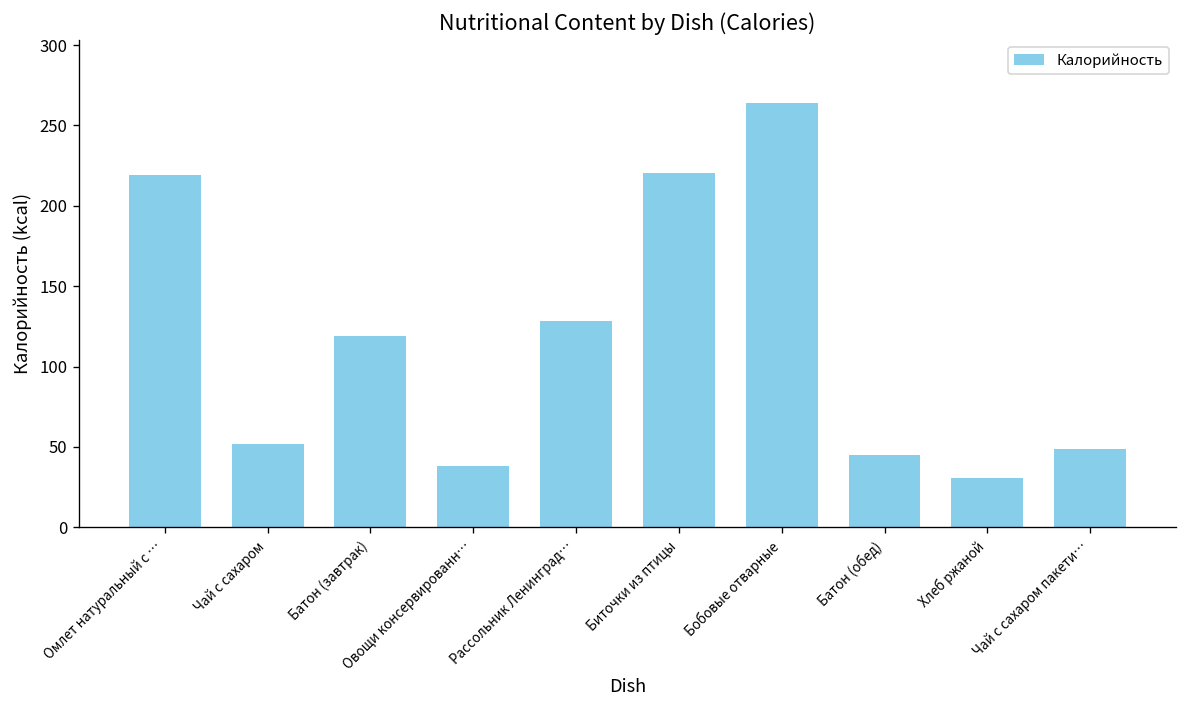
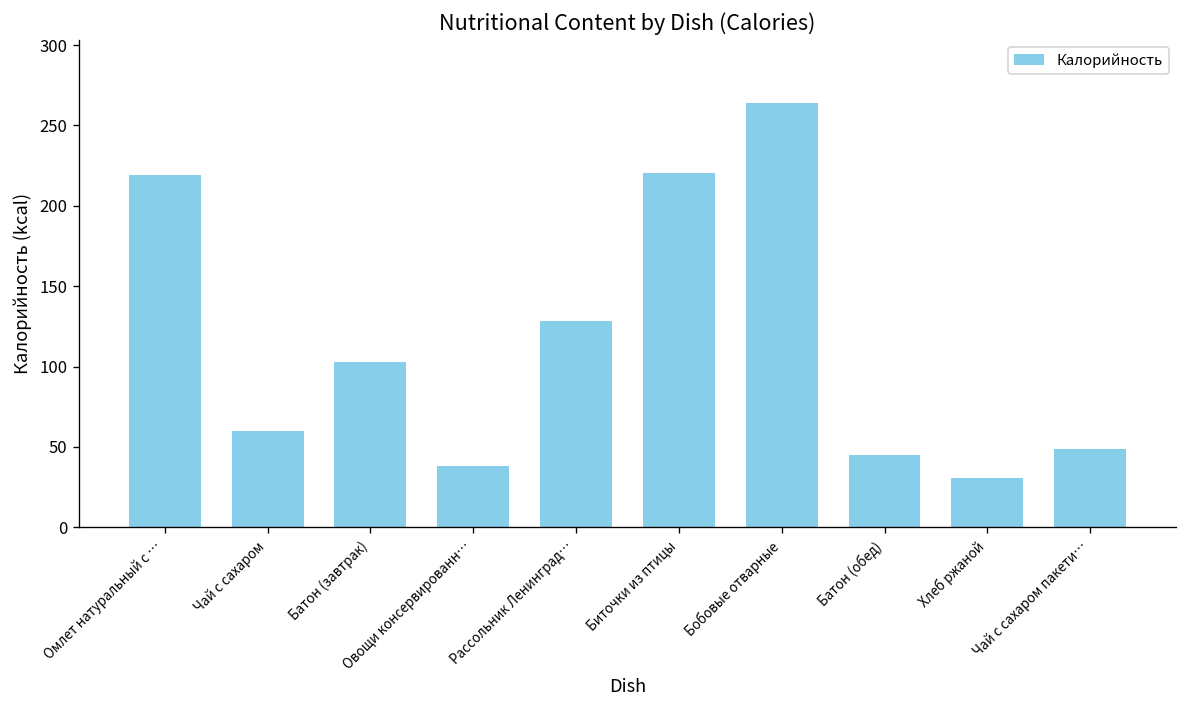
  {
    "Омлет натуральный с …": 219,
-   "Чай с сахаром": 52,
-   "Батон (завтрак)": 119,
+   "Чай с сахаром": 60,
+   "Батон (завтрак)": 103,
    "Овощи консервированн…": 38,
    "Рассольник Ленинград…": 128,
    "Биточки из птицы": 220,
    "Бобовые отварные": 264,
    "Батон (обед)": 45,
    "Хлеб ржаной": 31,
    "Чай с сахаром пакети…": 49
  }
